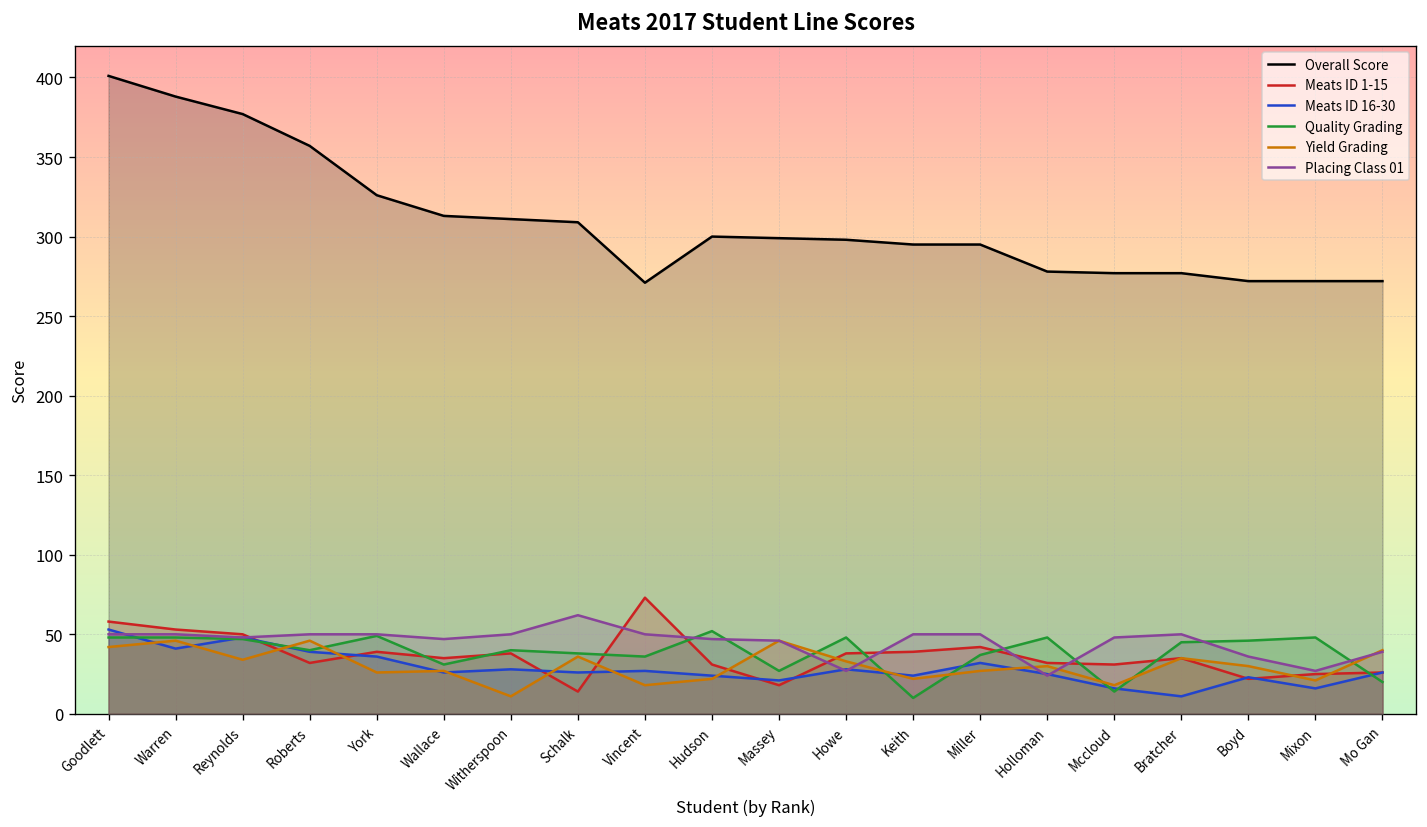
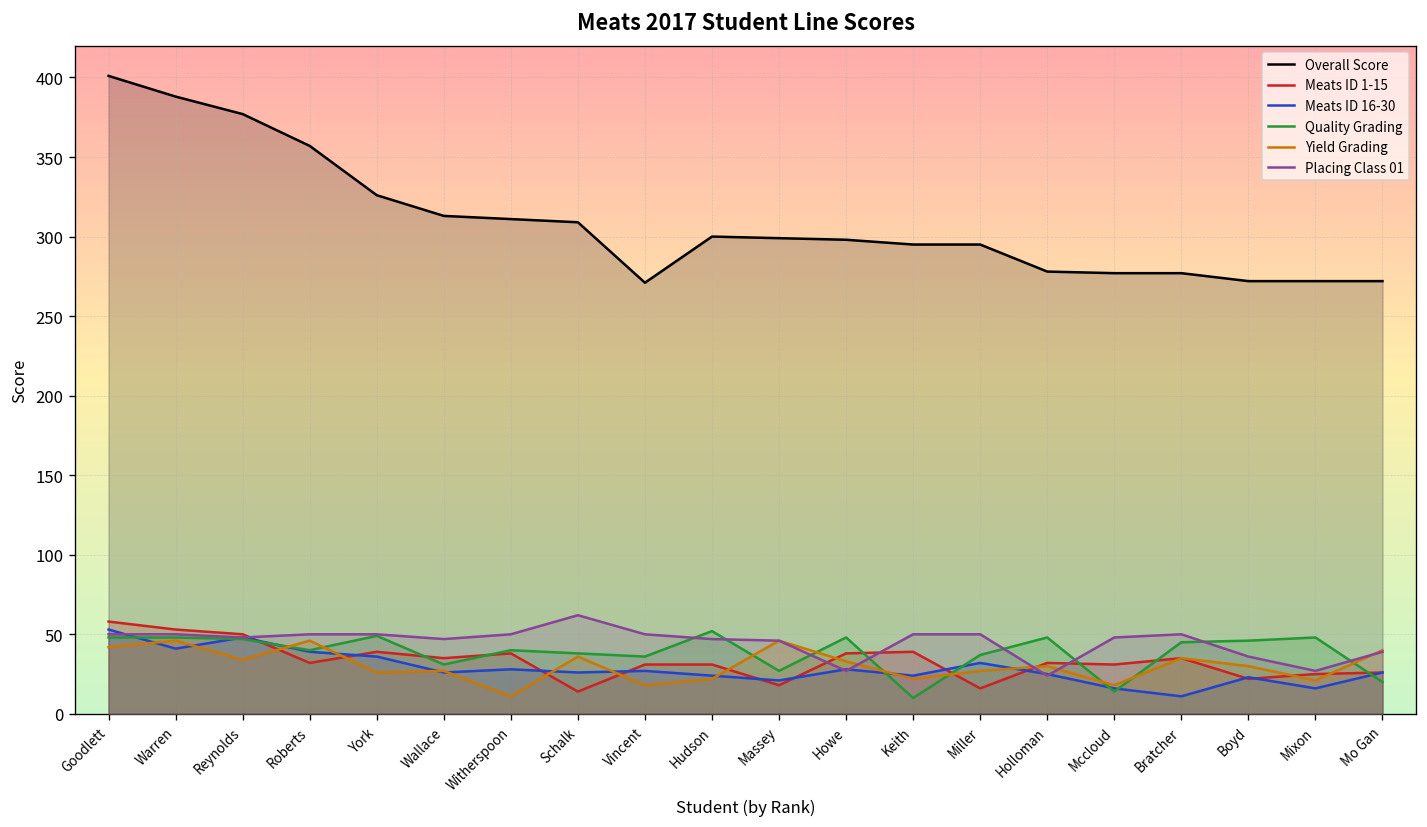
  {
    "Overall Score": {
      "Goodlett": 401,
      "Warren": 388,
      "Reynolds": 377,
      "Roberts": 357,
      "York": 326,
      "Wallace": 313,
      "Witherspoon": 311,
      "Schalk": 309,
      "Vincent": 271,
      "Hudson": 300,
      "Massey": 299,
      "Howe": 298,
      "Keith": 295,
      "Miller": 295,
      "Holloman": 278,
      "Mccloud": 277,
      "Bratcher": 277,
      "Boyd": 272,
      "Mixon": 272,
      "Mo Gan": 272
    },
    "Meats ID 1-15": {
      "Goodlett": 58,
      "Warren": 53,
      "Reynolds": 50,
      "Roberts": 32,
      "York": 39,
      "Wallace": 35,
      "Witherspoon": 38,
      "Schalk": 14,
-     "Vincent": 73,
+     "Vincent": 31,
      "Hudson": 31,
      "Massey": 18,
      "Howe": 38,
      "Keith": 39,
-     "Miller": 42,
+     "Miller": 16,
      "Holloman": 32,
      "Mccloud": 31,
      "Mixon": 25
    },
    "Meats ID 16-30": {
      "Goodlett": 53,
      "Warren": 41,
      "York": 36,
      "Witherspoon": 28,
      "Schalk": 26,
      "Vincent": 27,
      "Hudson": 24,
      "Massey": 21,
      "Keith": 24,
      "Miller": 32,
      "Mccloud": 16,
      "Bratcher": 11,
      "Mixon": 16
    },
    "Quality Grading": {
      "Goodlett": 48,
      "Warren": 48,
      "Wallace": 31,
      "Witherspoon": 40,
      "Schalk": 38,
      "Vincent": 36,
      "Hudson": 52,
      "Massey": 27,
      "Howe": 48,
      "Keith": 10,
      "Miller": 37,
      "Holloman": 48,
      "Mccloud": 14,
      "Bratcher": 45,
      "Boyd": 46,
      "Mixon": 48,
      "Mo Gan": 20
    },
    "Yield Grading": {
      "Goodlett": 42,
      "Warren": 46,
      "Reynolds": 34,
      "Roberts": 46,
      "York": 26,
      "Witherspoon": 11,
      "Schalk": 36,
      "Vincent": 18,
      "Hudson": 22,
      "Howe": 33,
      "Keith": 22,
      "Miller": 27,
      "Holloman": 30,
      "Mccloud": 18,
      "Boyd": 30,
      "Mixon": 21
    },
    "Placing Class 01": {
      "Goodlett": 50,
      "Warren": 50,
      "Roberts": 50,
      "Wallace": 47,
      "Witherspoon": 50,
      "Schalk": 62,
      "Vincent": 50,
      "Hudson": 47,
      "Keith": 50,
      "Miller": 50,
      "Mccloud": 48,
      "Bratcher": 50,
      "Boyd": 36,
      "Mixon": 27
    }
  }
